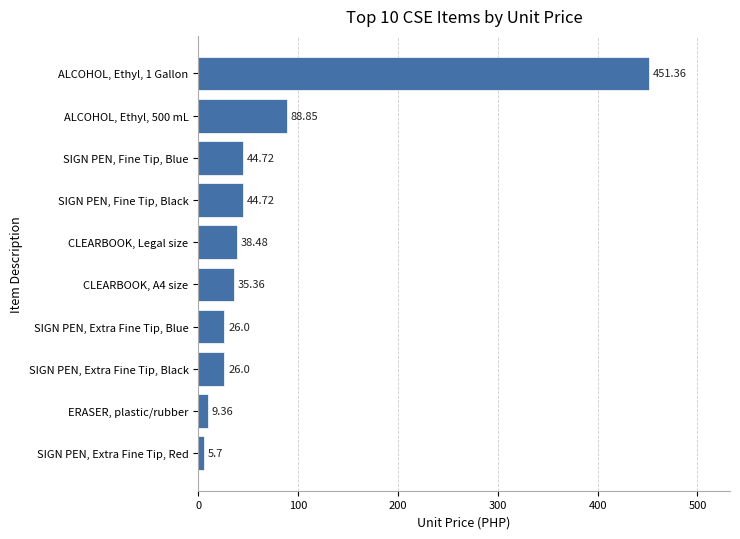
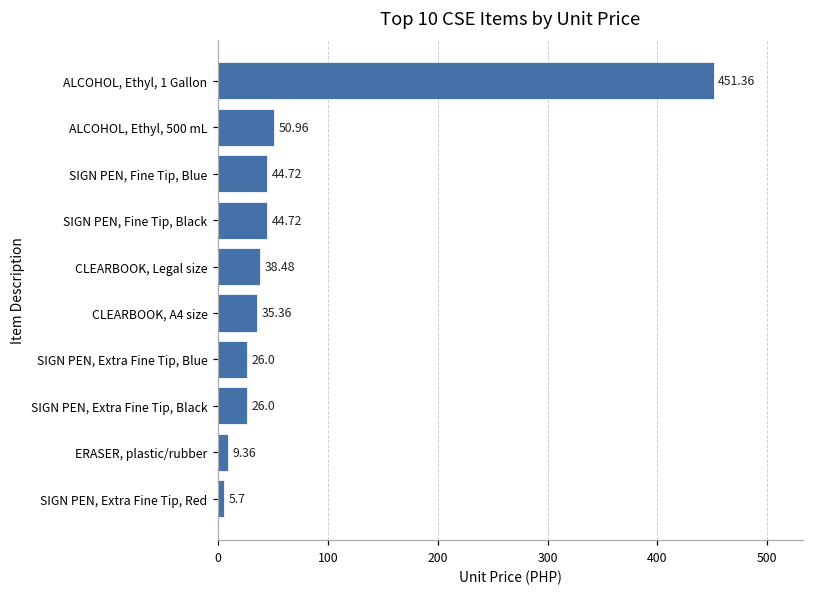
  {
    "ALCOHOL, Ethyl, 1 Gallon": 451.36,
-   "ALCOHOL, Ethyl, 500 mL": 88.85,
+   "ALCOHOL, Ethyl, 500 mL": 50.96,
    "SIGN PEN, Fine Tip, Blue": 44.72,
    "SIGN PEN, Fine Tip, Black": 44.72,
    "CLEARBOOK, Legal size": 38.48,
    "CLEARBOOK, A4 size": 35.36,
    "SIGN PEN, Extra Fine Tip, Blue": 26.0,
    "SIGN PEN, Extra Fine Tip, Black": 26.0,
    "ERASER, plastic/rubber": 9.36,
    "SIGN PEN, Extra Fine Tip, Red": 5.7
  }
